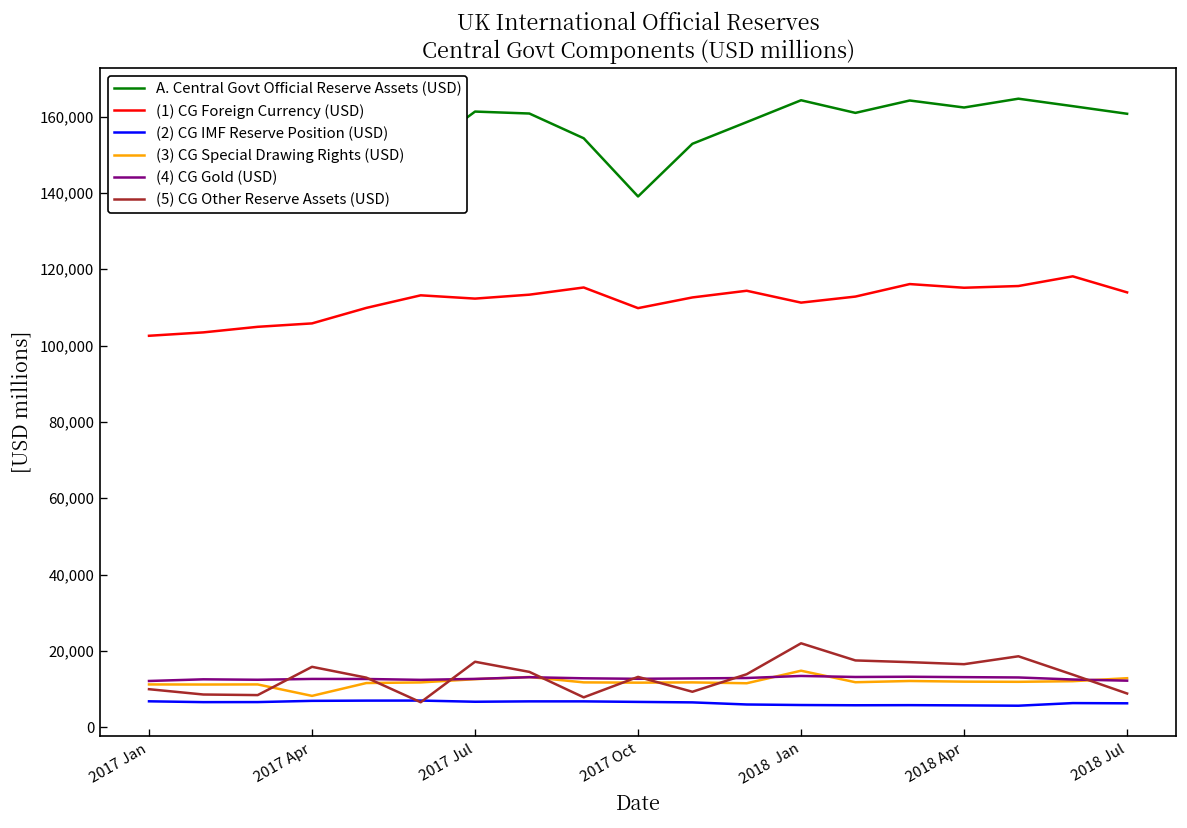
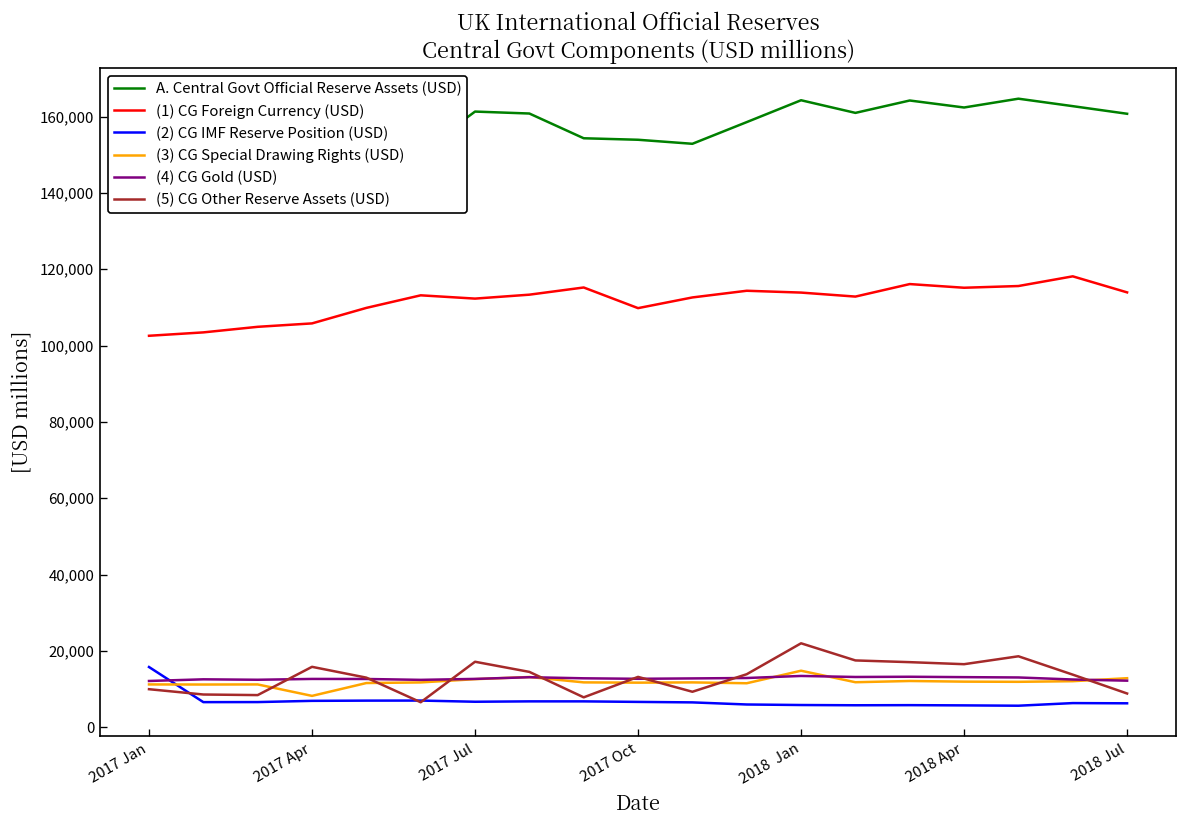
  {
    "A. Central Govt Official Reserve Assets (USD)": {
      "2017 Jul": "161,000",
-     "2017 Oct": "139,000",
+     "2017 Oct": "154,000",
      "2018 Jan": "164,000",
      "2018 Apr": "162,000",
      "2018 Jul": "161,000"
    },
    "(1) CG Foreign Currency (USD)": {
      "2017 Jan": "103,000",
      "2017 Apr": "106,000",
      "2017 Jul": "112,000",
      "2017 Oct": "110,000",
-     "2018 Jan": "111,000",
+     "2018 Jan": "114,000",
      "2018 Apr": "115,000",
      "2018 Jul": "114,000"
    },
    "(2) CG IMF Reserve Position (USD)": {
-     "2017 Jan": "7,000",
+     "2017 Jan": "16,000",
      "2017 Apr": "7,000",
      "2017 Jul": "7,000",
      "2017 Oct": "7,000",
      "2018 Jan": "6,000",
      "2018 Apr": "6,000",
      "2018 Jul": "6,000"
    },
    "(3) CG Special Drawing Rights (USD)": {
      "2017 Jan": "11,000",
      "2017 Apr": "8,000",
      "2017 Oct": "12,000",
      "2018 Jan": "15,000",
      "2018 Apr": "12,000"
    },
    "(4) CG Gold (USD)": {
      "2017 Jan": "12,000",
      "2017 Apr": "13,000",
      "2018 Jan": "13,000",
      "2018 Apr": "13,000"
    },
    "(5) CG Other Reserve Assets (USD)": {
      "2017 Jan": "10,000",
      "2017 Apr": "16,000",
      "2017 Jul": "17,000",
      "2018 Jan": "22,000",
      "2018 Apr": "16,000",
      "2018 Jul": "9,000"
    }
  }
